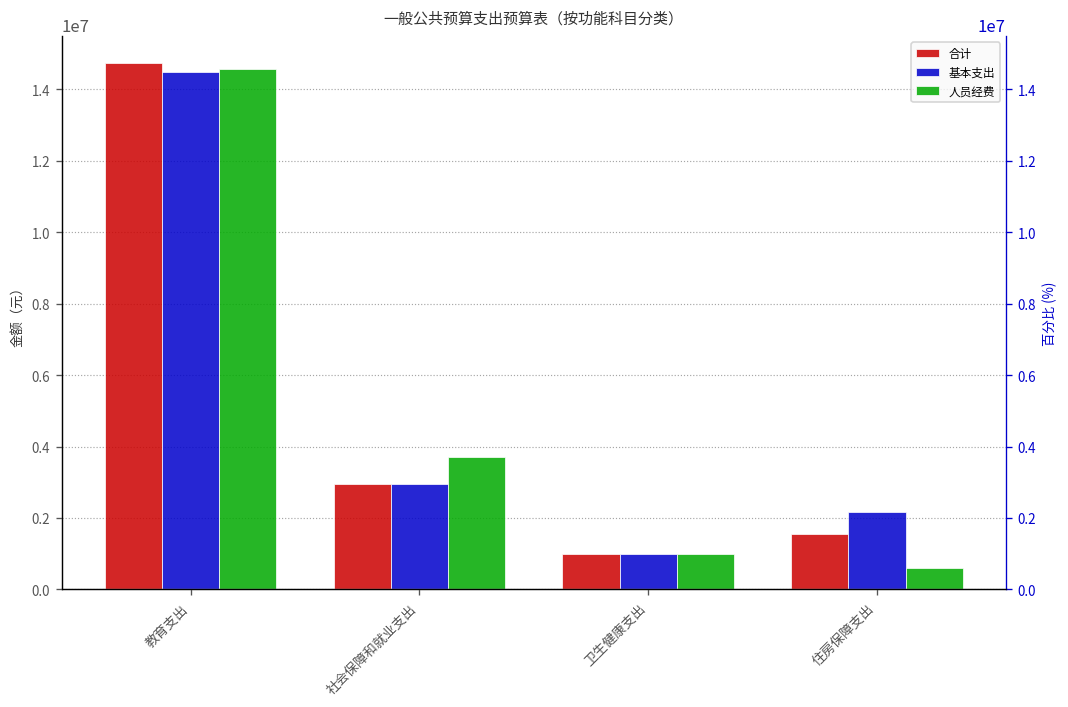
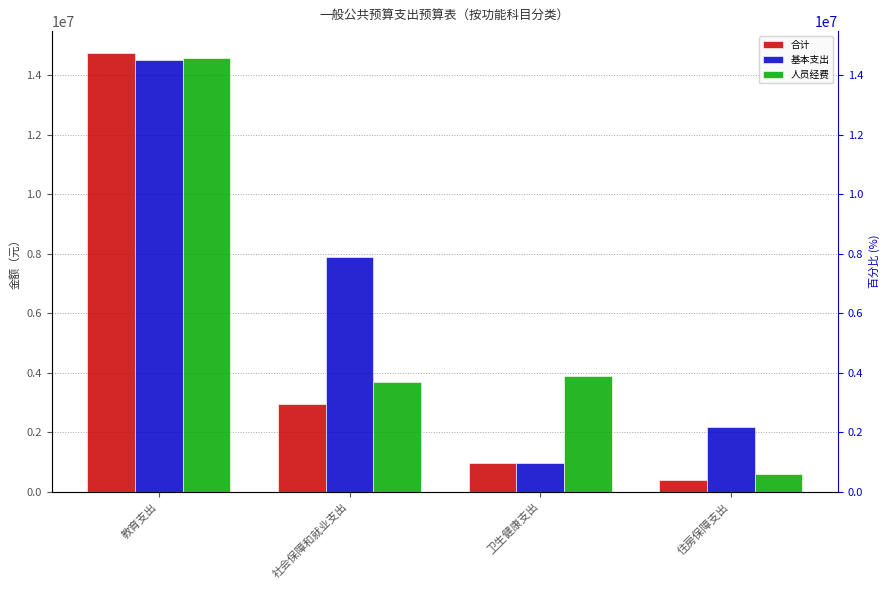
  {
    "合计": {
      "教育支出": 14700000,
      "社会保障和就业支出": 3000000,
      "卫生健康支出": 1000000,
-     "住房保障支出": 1500000
+     "住房保障支出": 400000
    },
    "基本支出": {
      "教育支出": 14500000,
-     "社会保障和就业支出": 3000000,
+     "社会保障和就业支出": 7900000,
      "卫生健康支出": 1000000,
      "住房保障支出": 2200000
    },
    "人员经费": {
      "教育支出": 14600000,
      "社会保障和就业支出": 3700000,
-     "卫生健康支出": 1000000,
+     "卫生健康支出": 3900000,
      "住房保障支出": 600000
    }
  }
